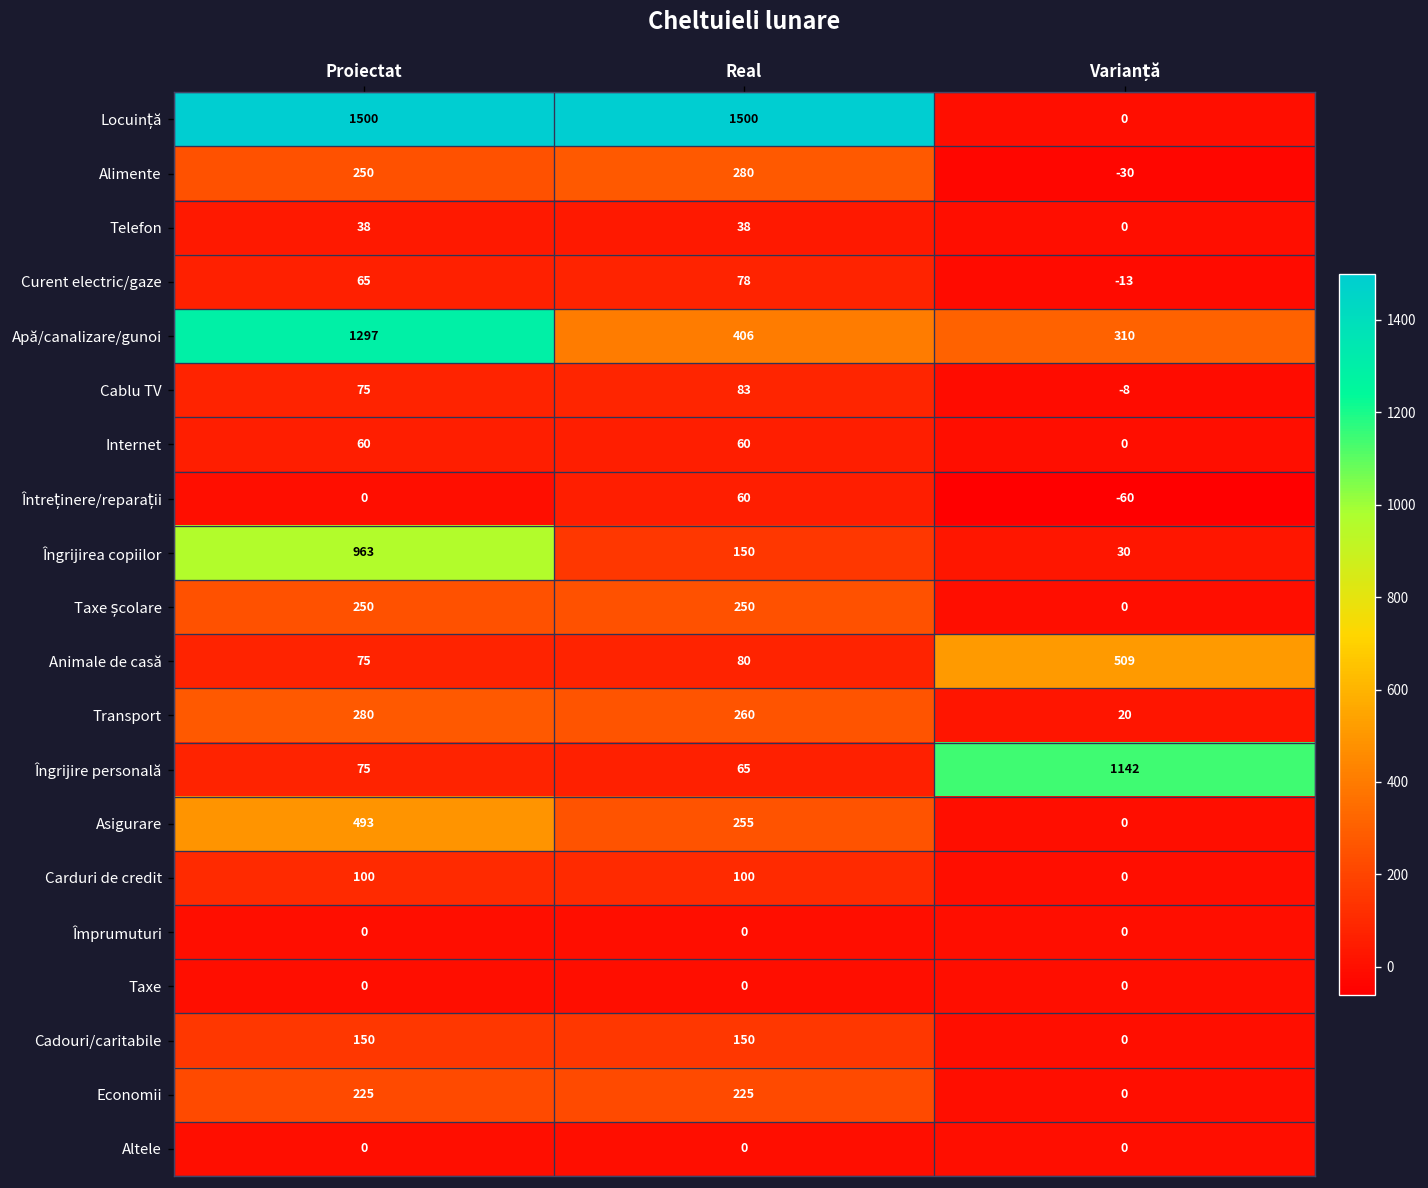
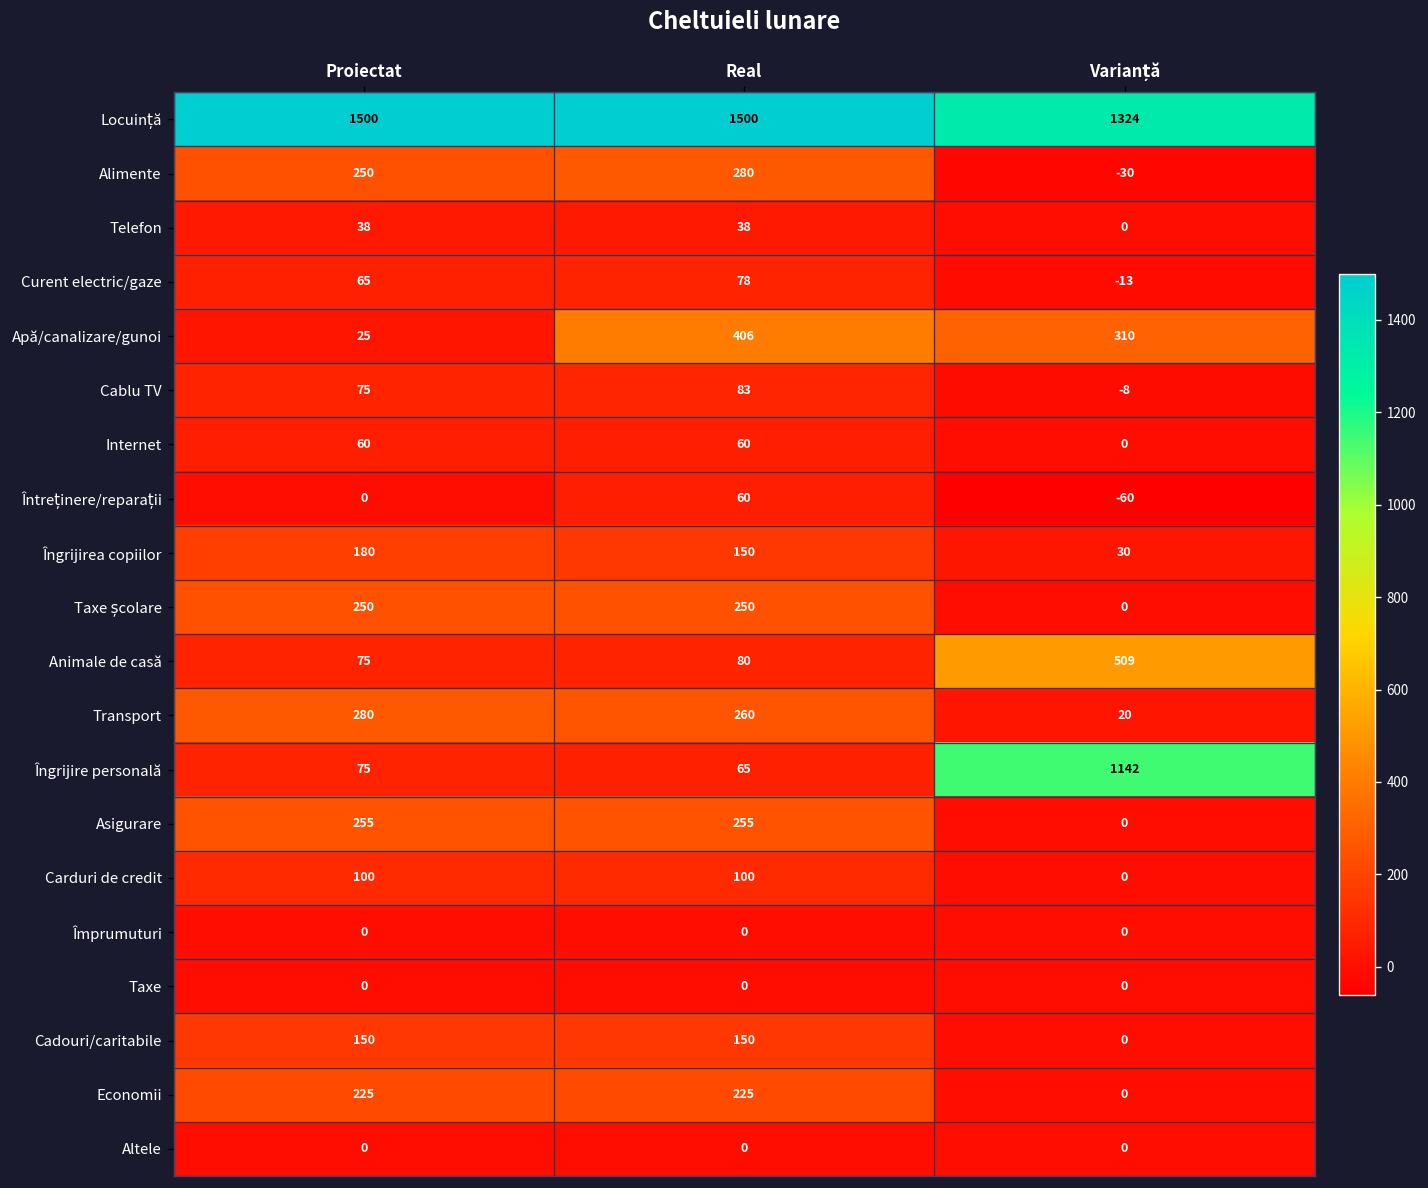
  {
    "Locuință": {
      "Proiectat": 1500,
      "Real": 1500,
-     "Varianță": 0
+     "Varianță": 1324
    },
    "Alimente": {
      "Proiectat": 250,
      "Real": 280,
      "Varianță": -30
    },
    "Telefon": {
      "Proiectat": 38,
      "Real": 38,
      "Varianță": 0
    },
    "Curent electric/gaze": {
      "Proiectat": 65,
      "Real": 78,
      "Varianță": -13
    },
    "Apă/canalizare/gunoi": {
-     "Proiectat": 1297,
+     "Proiectat": 25,
      "Real": 406,
      "Varianță": 310
    },
    "Cablu TV": {
      "Proiectat": 75,
      "Real": 83,
      "Varianță": -8
    },
    "Internet": {
      "Proiectat": 60,
      "Real": 60,
      "Varianță": 0
    },
    "Întreținere/reparații": {
      "Proiectat": 0,
      "Real": 60,
      "Varianță": -60
    },
    "Îngrijirea copiilor": {
-     "Proiectat": 963,
+     "Proiectat": 180,
      "Real": 150,
      "Varianță": 30
    },
    "Taxe școlare": {
      "Proiectat": 250,
      "Real": 250,
      "Varianță": 0
    },
    "Animale de casă": {
      "Proiectat": 75,
      "Real": 80,
      "Varianță": 509
    },
    "Transport": {
      "Proiectat": 280,
      "Real": 260,
      "Varianță": 20
    },
    "Îngrijire personală": {
      "Proiectat": 75,
      "Real": 65,
      "Varianță": 1142
    },
    "Asigurare": {
-     "Proiectat": 493,
+     "Proiectat": 255,
      "Real": 255,
      "Varianță": 0
    },
    "Carduri de credit": {
      "Proiectat": 100,
      "Real": 100,
      "Varianță": 0
    },
    "Împrumuturi": {
      "Proiectat": 0,
      "Real": 0,
      "Varianță": 0
    },
    "Taxe": {
      "Proiectat": 0,
      "Real": 0,
      "Varianță": 0
    },
    "Cadouri/caritabile": {
      "Proiectat": 150,
      "Real": 150,
      "Varianță": 0
    },
    "Economii": {
      "Proiectat": 225,
      "Real": 225,
      "Varianță": 0
    },
    "Altele": {
      "Proiectat": 0,
      "Real": 0,
      "Varianță": 0
    }
  }
